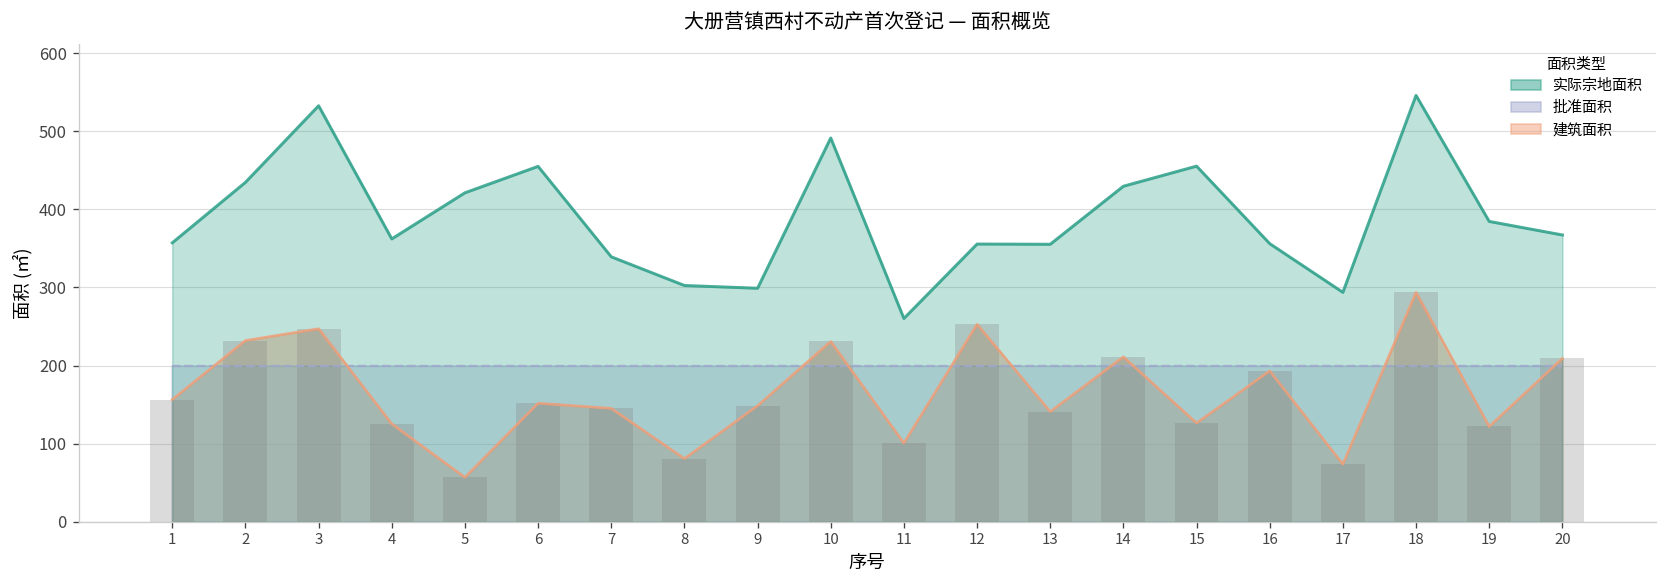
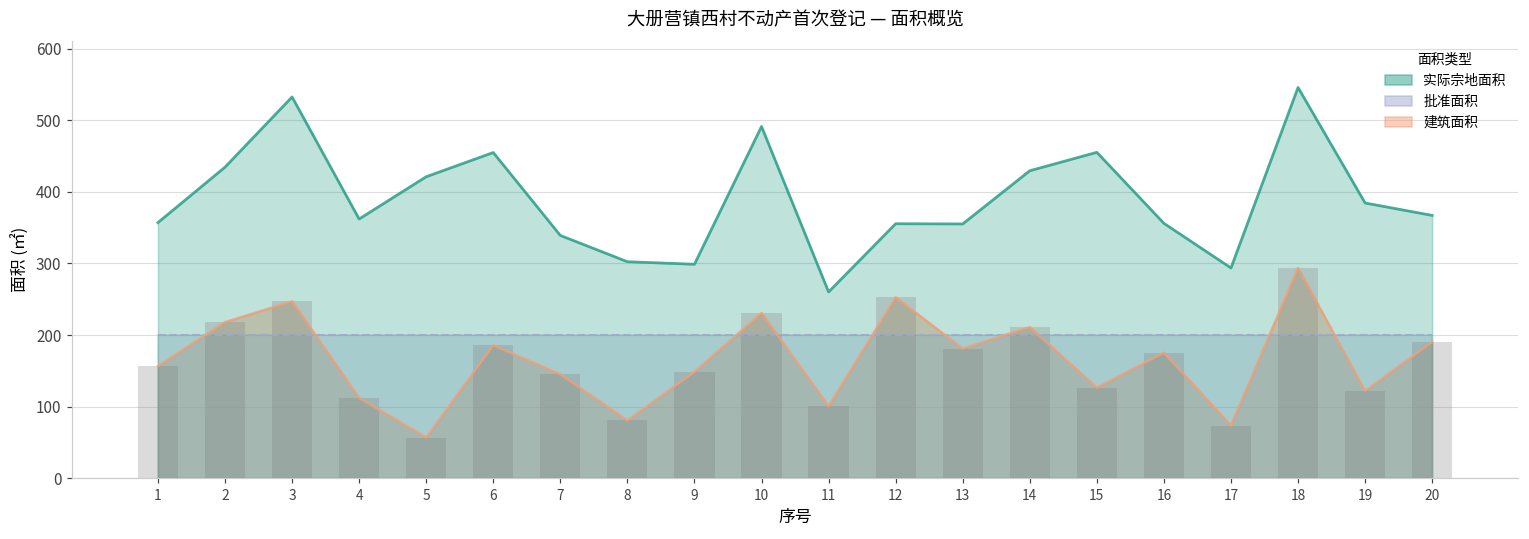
  {
    "建筑面积": {
      "1": 160,
-     "2": 230,
+     "2": 220,
      "3": 250,
-     "4": 130,
+     "4": 110,
      "5": 60,
-     "6": 150,
+     "6": 190,
      "7": 150,
      "8": 80,
      "9": 150,
      "10": 230,
      "11": 100,
      "12": 250,
-     "13": 140,
+     "13": 180,
      "14": 210,
      "15": 130,
-     "16": 190,
+     "16": 180,
      "17": 70,
      "18": 290,
      "19": 120,
-     "20": 210
+     "20": 190
    }
  }
